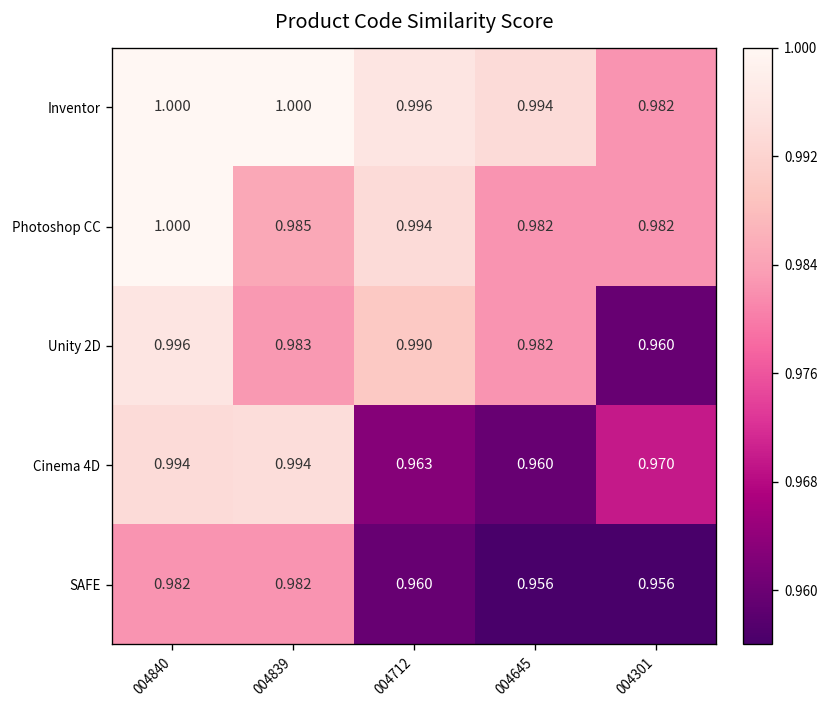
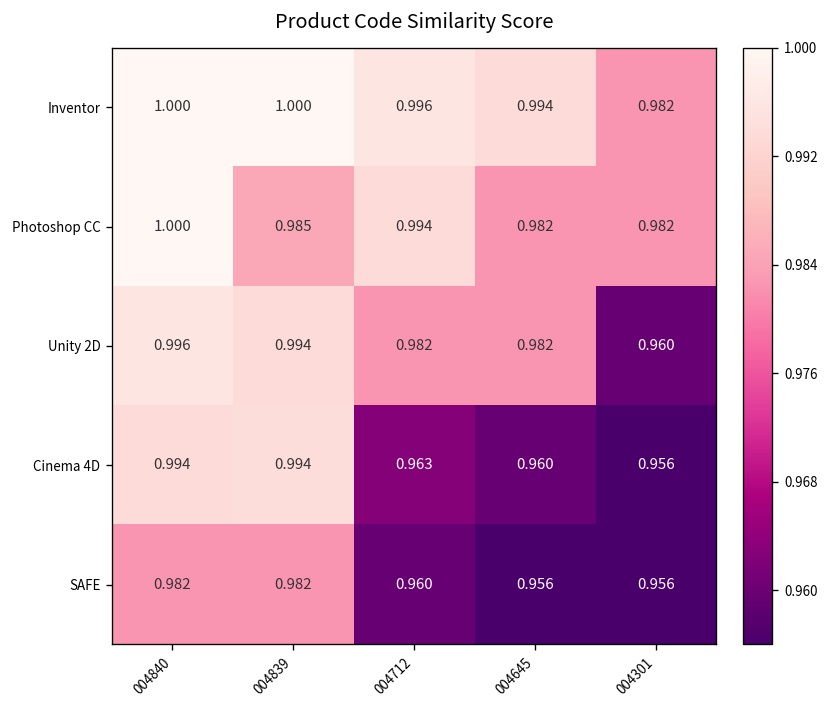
  {
    "Inventor": {
      "004840": 1.000,
      "004839": 1.000,
      "004712": 0.996,
      "004645": 0.994,
      "004301": 0.982
    },
    "Photoshop CC": {
      "004840": 1.000,
      "004839": 0.985,
      "004712": 0.994,
      "004645": 0.982,
      "004301": 0.982
    },
    "Unity 2D": {
      "004840": 0.996,
-     "004839": 0.983,
-     "004712": 0.990,
+     "004839": 0.994,
+     "004712": 0.982,
      "004645": 0.982,
      "004301": 0.960
    },
    "Cinema 4D": {
      "004840": 0.994,
      "004839": 0.994,
      "004712": 0.963,
      "004645": 0.960,
-     "004301": 0.970
+     "004301": 0.956
    },
    "SAFE": {
      "004840": 0.982,
      "004839": 0.982,
      "004712": 0.960,
      "004645": 0.956,
      "004301": 0.956
    }
  }
